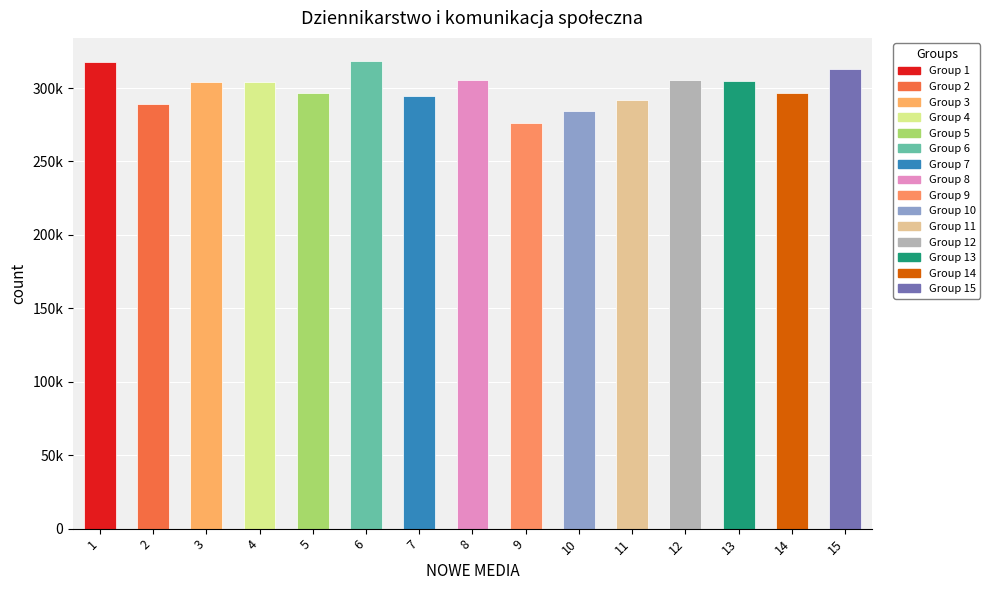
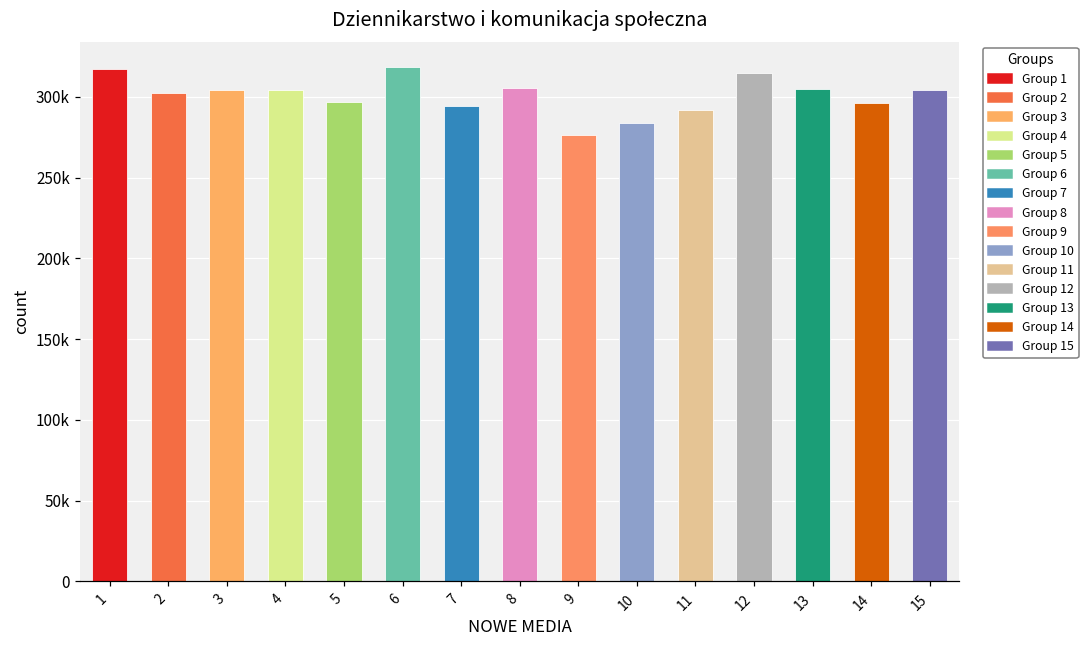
  {
    "1": 317000,
-   "2": 289000,
+   "2": 302000,
    "3": 304000,
    "4": 304000,
    "5": 297000,
    "6": 318000,
    "7": 294000,
    "8": 305000,
    "9": 276000,
    "10": 284000,
    "11": 292000,
-   "12": 305000,
+   "12": 315000,
    "13": 305000,
    "14": 296000,
-   "15": 313000
+   "15": 304000
  }
